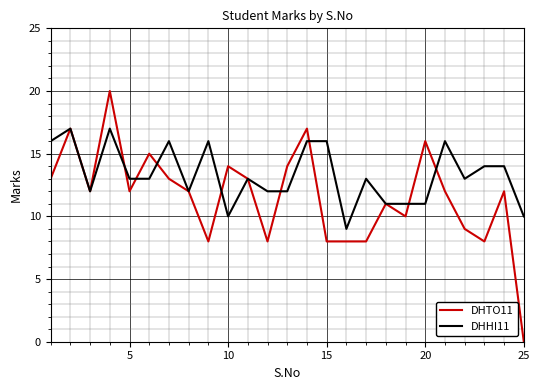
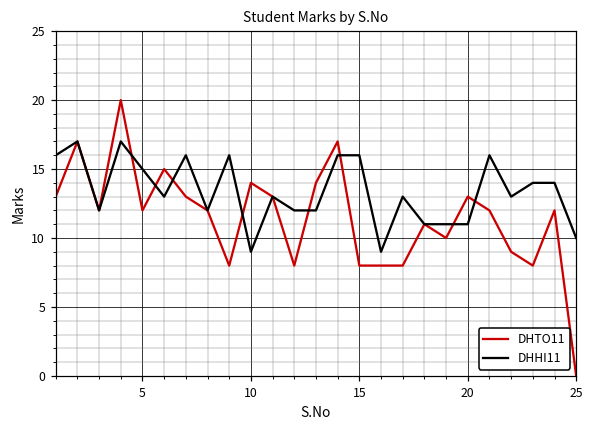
  {
    "DHTO11": {
      "5": 12,
      "10": 14,
      "15": 8,
-     "20": 16,
+     "20": 13,
      "25": 0
    },
    "DHHI11": {
-     "5": 13,
-     "10": 10,
+     "5": 15,
+     "10": 9,
      "15": 16,
      "20": 11,
      "25": 10
    }
  }
